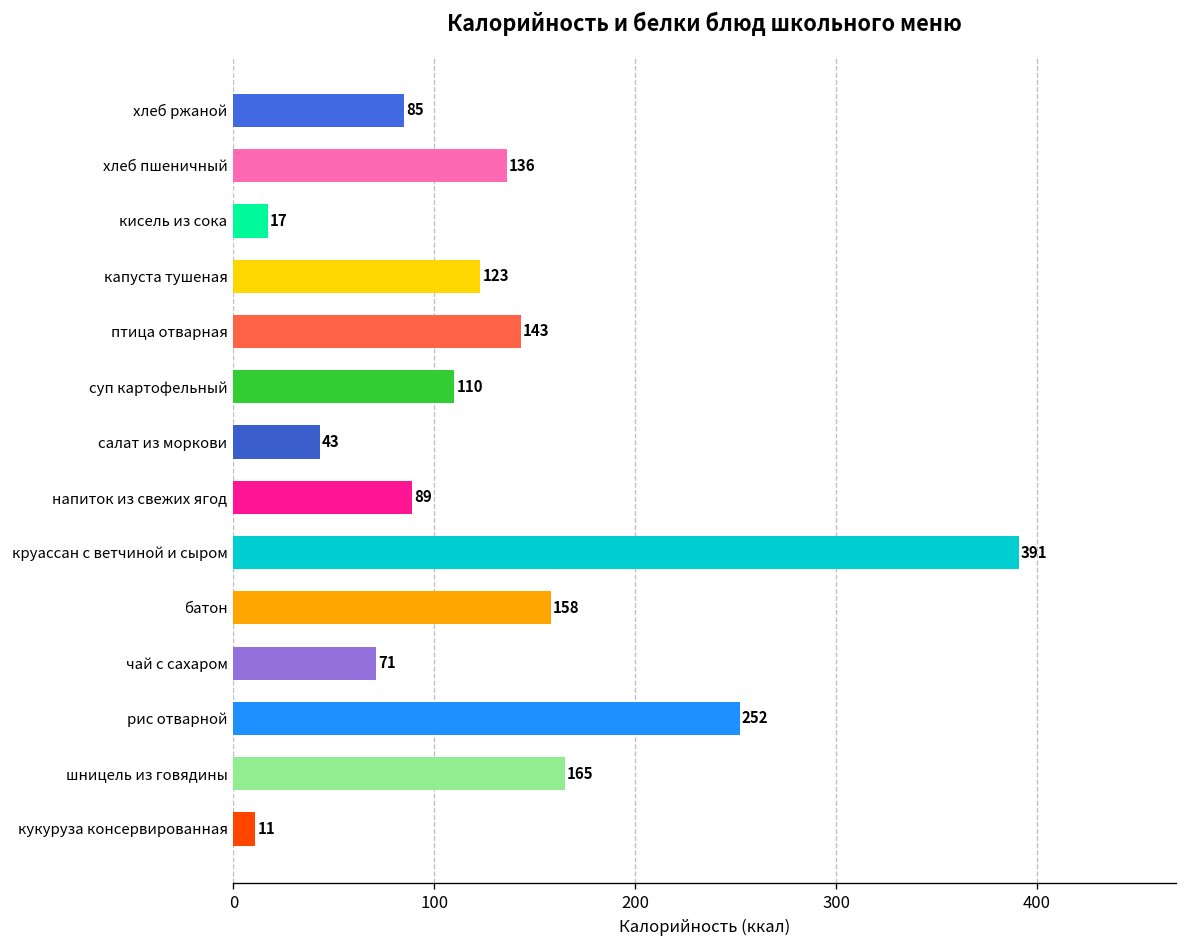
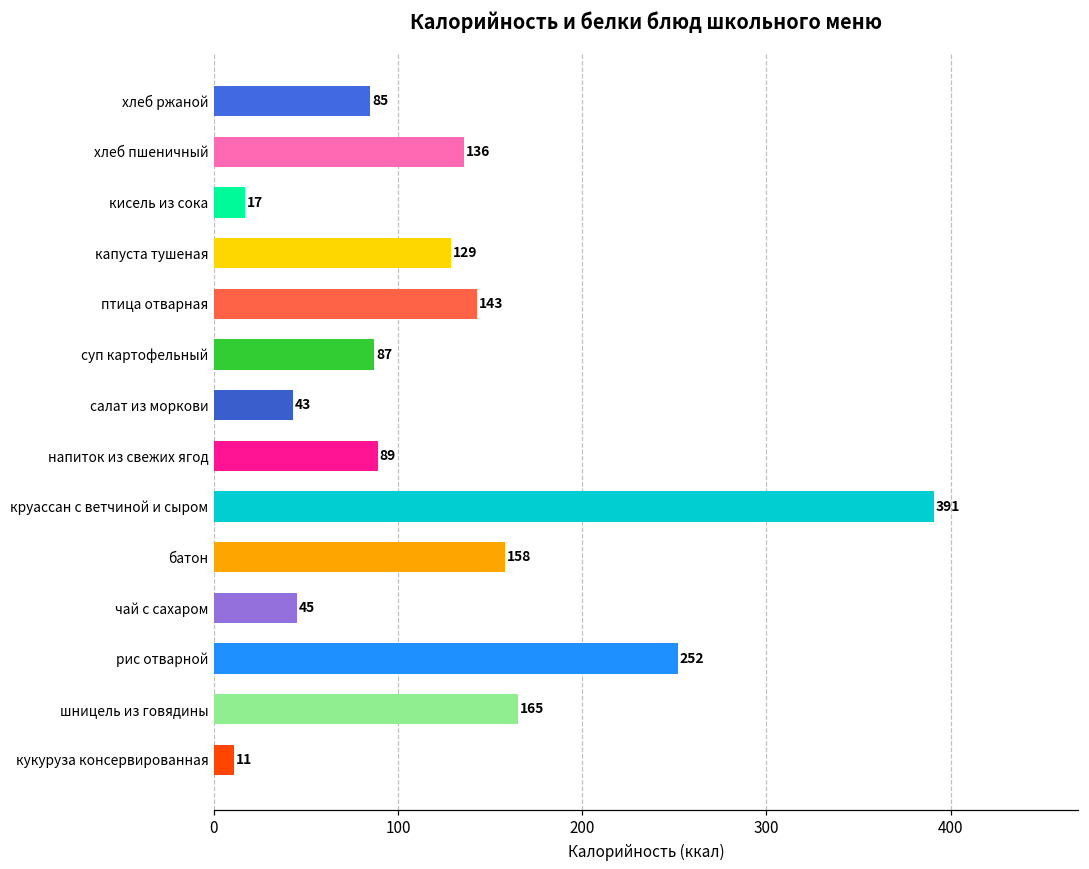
  {
    "хлеб ржаной": 85,
    "хлеб пшеничный": 136,
    "кисель из сока": 17,
-   "капуста тушеная": 123,
+   "капуста тушеная": 129,
    "птица отварная": 143,
-   "суп картофельный": 110,
+   "суп картофельный": 87,
    "салат из моркови": 43,
    "напиток из свежих ягод": 89,
    "круассан с ветчиной и сыром": 391,
    "батон": 158,
-   "чай с сахаром": 71,
+   "чай с сахаром": 45,
    "рис отварной": 252,
    "шницель из говядины": 165,
    "кукуруза консервированная": 11
  }
